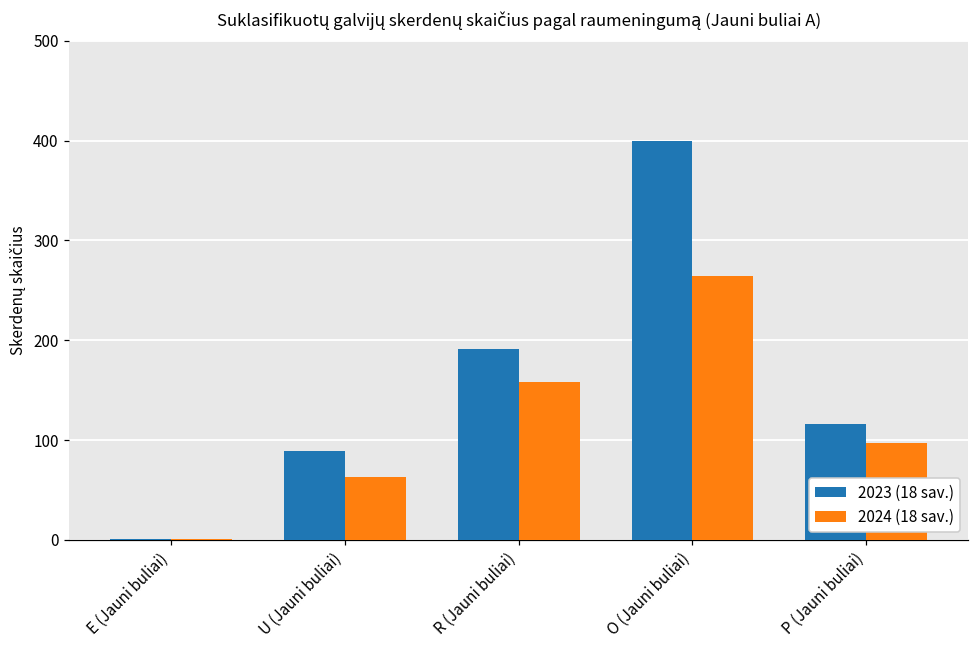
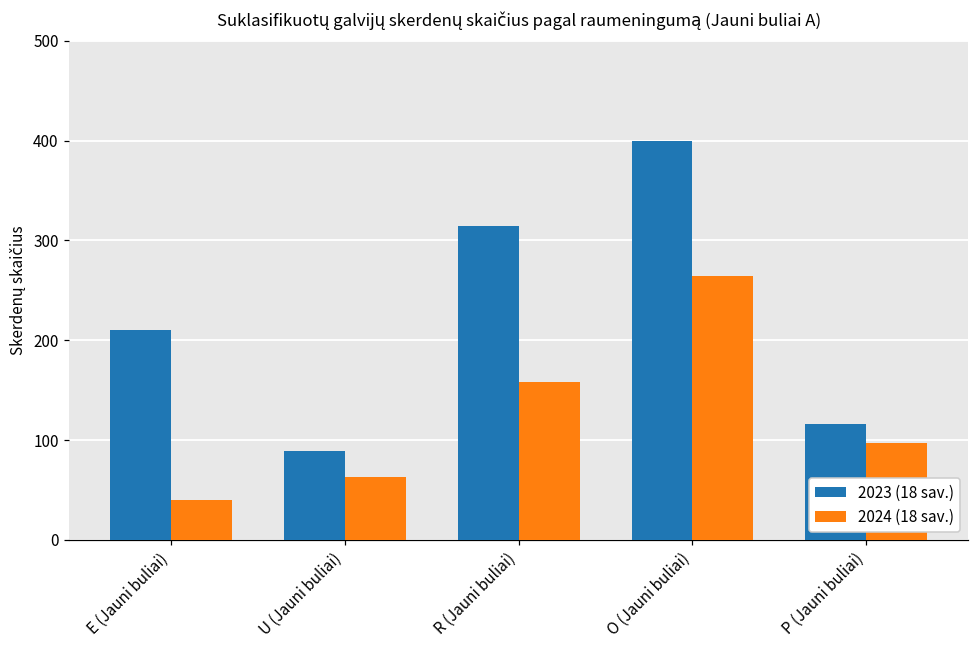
  {
    "2023 (18 sav.)": {
-     "E (Jauni buliai)": 0,
+     "E (Jauni buliai)": 210,
      "U (Jauni buliai)": 90,
-     "R (Jauni buliai)": 190,
+     "R (Jauni buliai)": 310,
      "O (Jauni buliai)": 400,
      "P (Jauni buliai)": 120
    },
    "2024 (18 sav.)": {
-     "E (Jauni buliai)": 0,
+     "E (Jauni buliai)": 40,
      "U (Jauni buliai)": 60,
      "R (Jauni buliai)": 160,
      "O (Jauni buliai)": 260,
      "P (Jauni buliai)": 100
    }
  }
